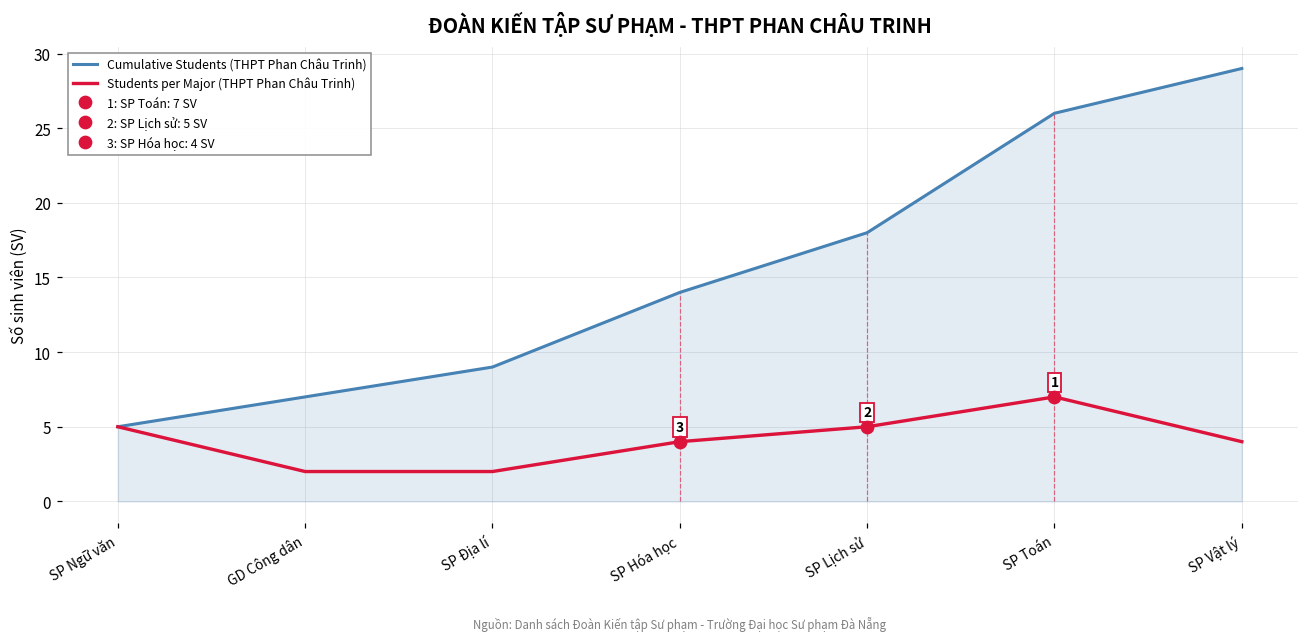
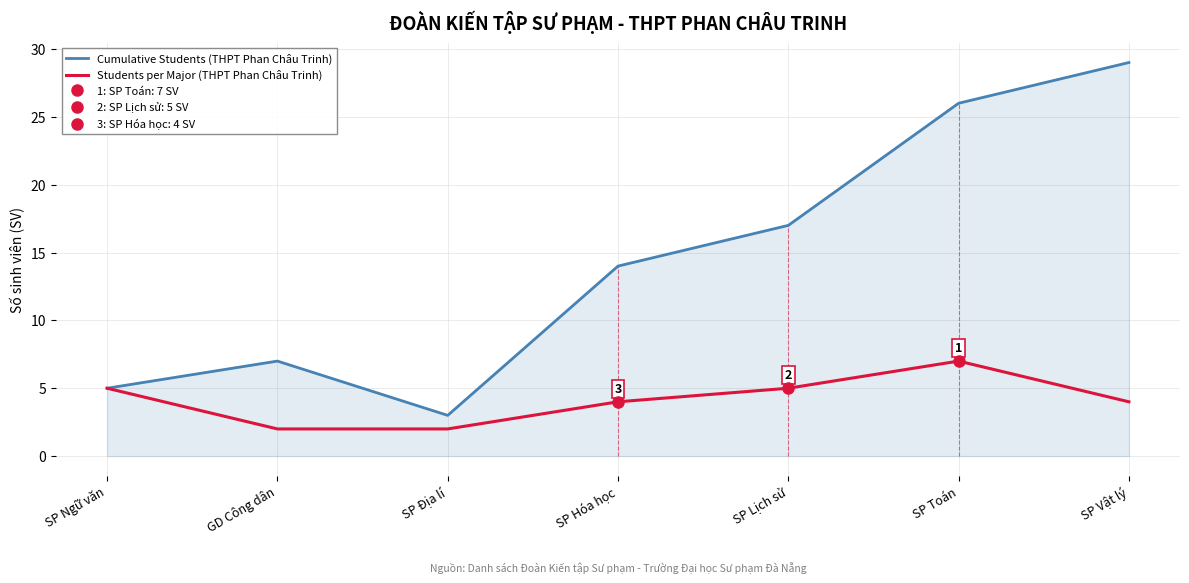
  {
    "Cumulative Students (THPT Phan Châu Trinh)": {
      "GD Công dân": 7,
-     "SP Địa lí": 9,
+     "SP Địa lí": 3,
      "SP Hóa học": 14,
-     "SP Lịch sử": 18,
+     "SP Lịch sử": 17,
      "SP Toán": 26,
      "SP Vật lý": 29
    }
  }
